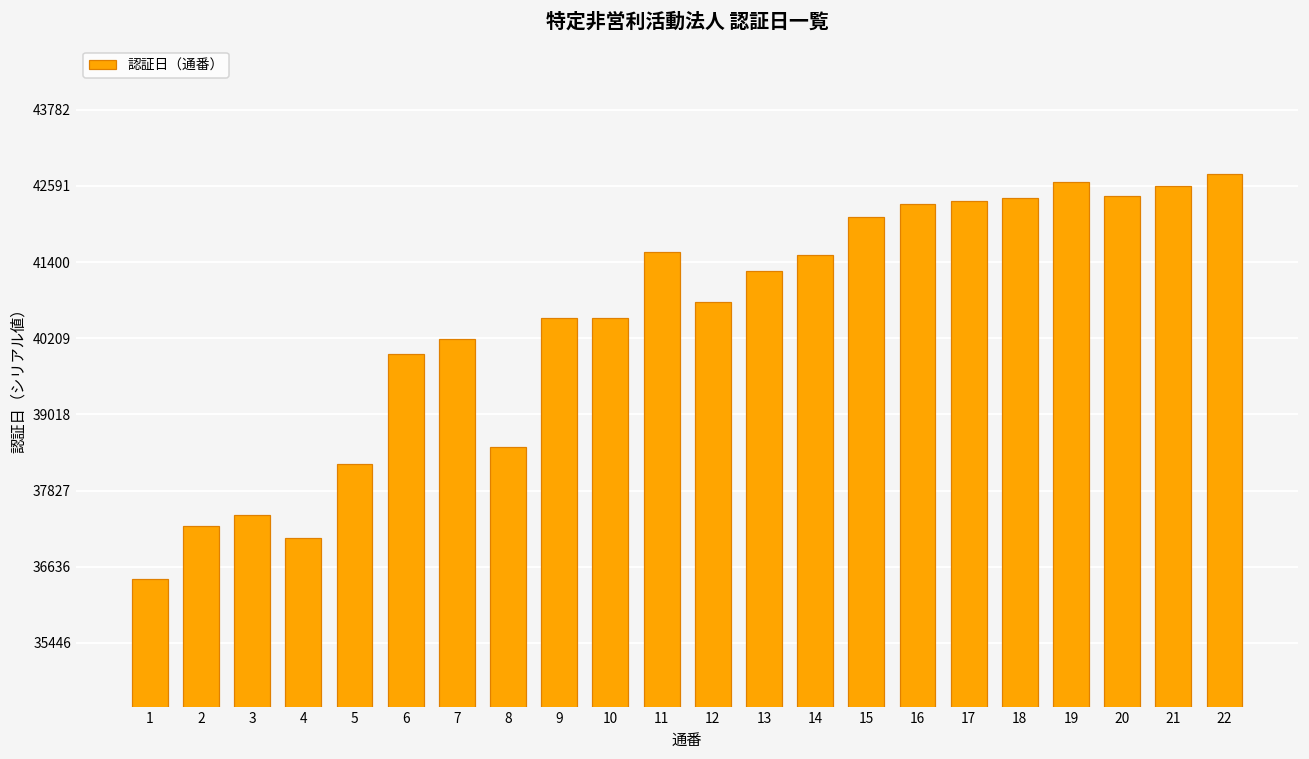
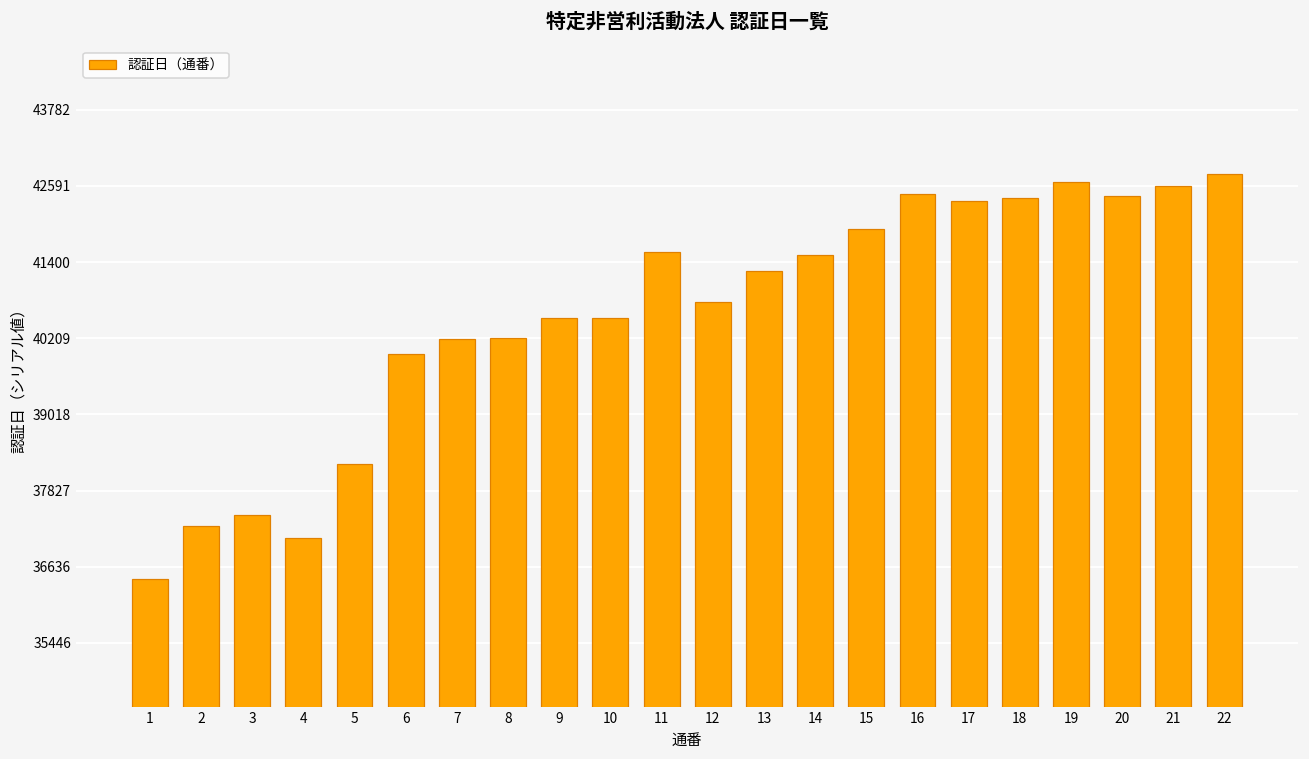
  {
    "1": 36400,
    "2": 37300,
    "3": 37400,
    "4": 37100,
    "5": 38200,
    "6": 40000,
    "7": 40200,
-   "8": 38500,
+   "8": 40200,
    "9": 40500,
    "10": 40500,
    "11": 41600,
    "12": 40800,
    "13": 41300,
    "14": 41500,
-   "15": 42100,
-   "16": 42300,
+   "15": 41900,
+   "16": 42500,
    "17": 42400,
    "18": 42400,
    "19": 42600,
    "20": 42400,
    "21": 42600,
    "22": 42800
  }
